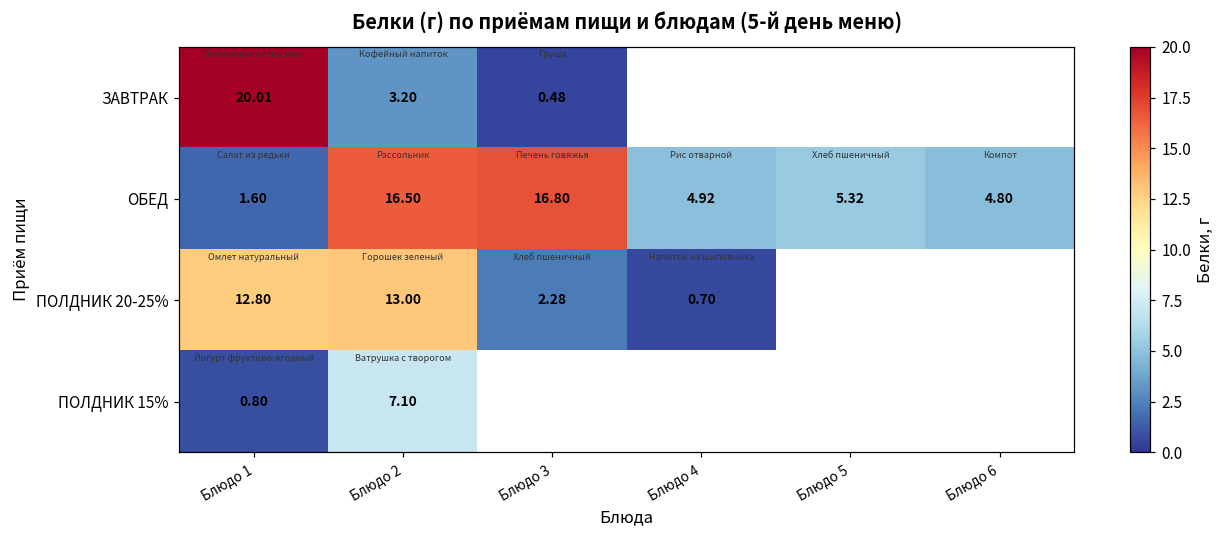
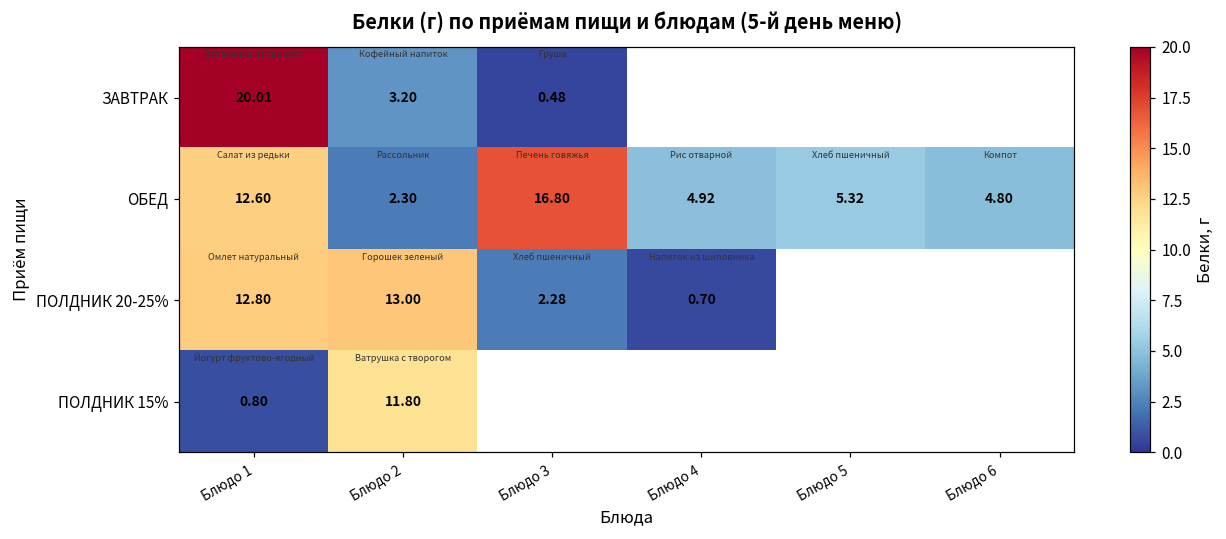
  {
    "ОБЕД": {
-     "Блюдо 1": 1.60,
-     "Блюдо 2": 16.50
+     "Блюдо 1": 12.60,
+     "Блюдо 2": 2.30
    },
    "ПОЛДНИК 15%": {
-     "Блюдо 2": 7.10
+     "Блюдо 2": 11.80
    }
  }
